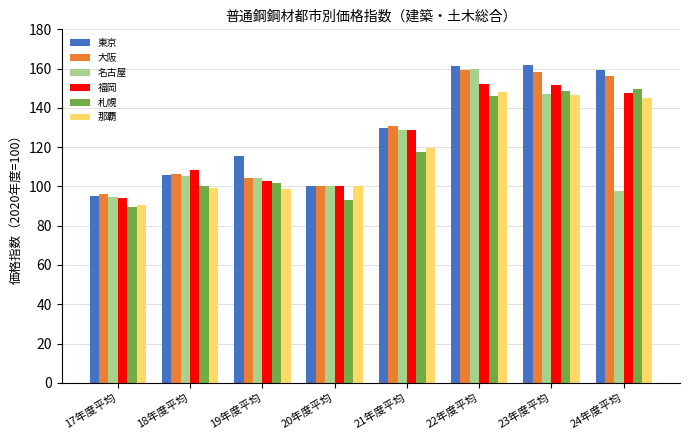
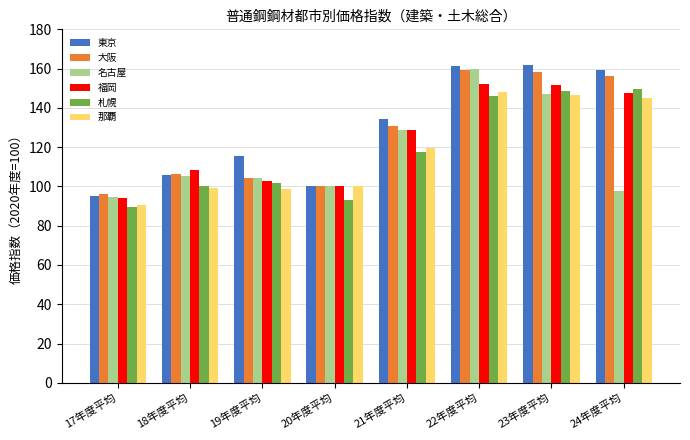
  {
    "東京": {
      "17年度平均": 95,
      "18年度平均": 106,
      "19年度平均": 116,
      "20年度平均": 100,
-     "21年度平均": 130,
+     "21年度平均": 134,
      "22年度平均": 161,
      "23年度平均": 162,
      "24年度平均": 159
    },
    "大阪": {
      "17年度平均": 96,
      "18年度平均": 106,
      "19年度平均": 104,
      "20年度平均": 100,
      "21年度平均": 131,
      "22年度平均": 160,
      "23年度平均": 158,
      "24年度平均": 156
    },
    "名古屋": {
      "17年度平均": 95,
      "18年度平均": 105,
      "19年度平均": 104,
      "20年度平均": 100,
      "21年度平均": 129,
      "22年度平均": 160,
      "23年度平均": 147,
      "24年度平均": 98
    },
    "福岡": {
      "17年度平均": 94,
      "18年度平均": 109,
      "19年度平均": 103,
      "20年度平均": 100,
      "21年度平均": 129,
      "22年度平均": 152,
      "23年度平均": 152,
      "24年度平均": 148
    },
    "札幌": {
      "17年度平均": 90,
      "18年度平均": 100,
      "19年度平均": 102,
      "20年度平均": 93,
      "21年度平均": 118,
      "22年度平均": 146,
      "23年度平均": 149,
      "24年度平均": 150
    },
    "那覇": {
      "17年度平均": 90,
      "18年度平均": 99,
      "19年度平均": 99,
      "20年度平均": 100,
      "21年度平均": 120,
      "22年度平均": 148,
      "23年度平均": 146,
      "24年度平均": 145
    }
  }
